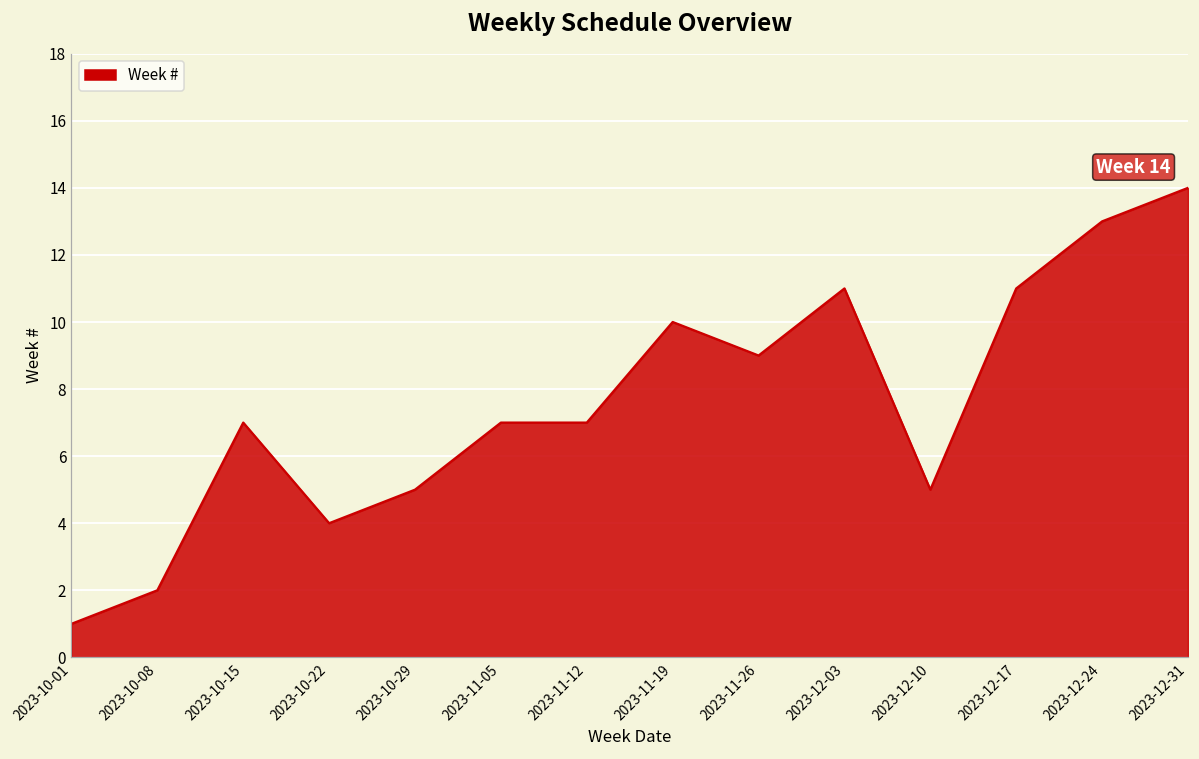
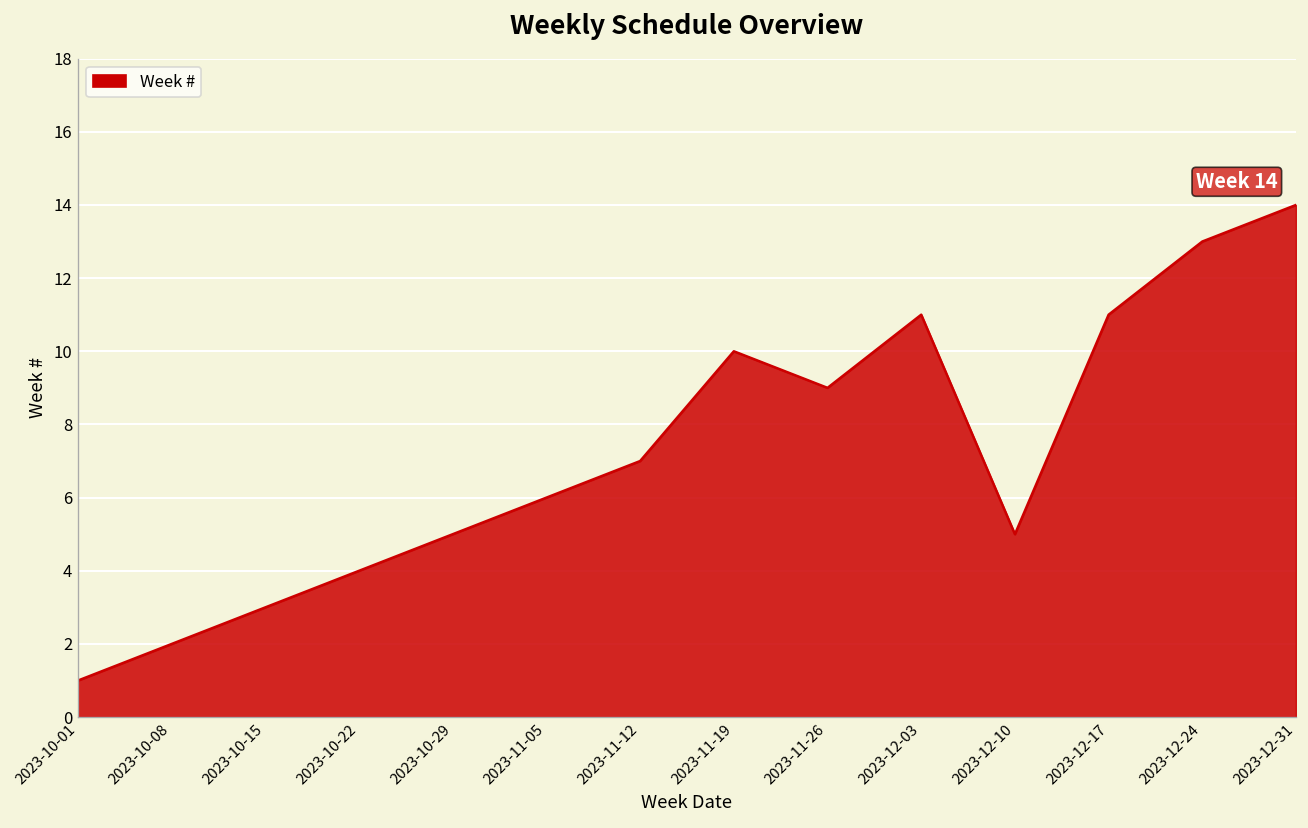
  {
    "2023-10-01": 1,
    "2023-10-08": 2,
-   "2023-10-15": 7,
+   "2023-10-15": 3,
    "2023-10-22": 4,
    "2023-10-29": 5,
-   "2023-11-05": 7,
+   "2023-11-05": 6,
    "2023-11-12": 7,
    "2023-11-19": 10,
    "2023-11-26": 9,
    "2023-12-03": 11,
    "2023-12-10": 5,
    "2023-12-17": 11,
    "2023-12-24": 13
  }
